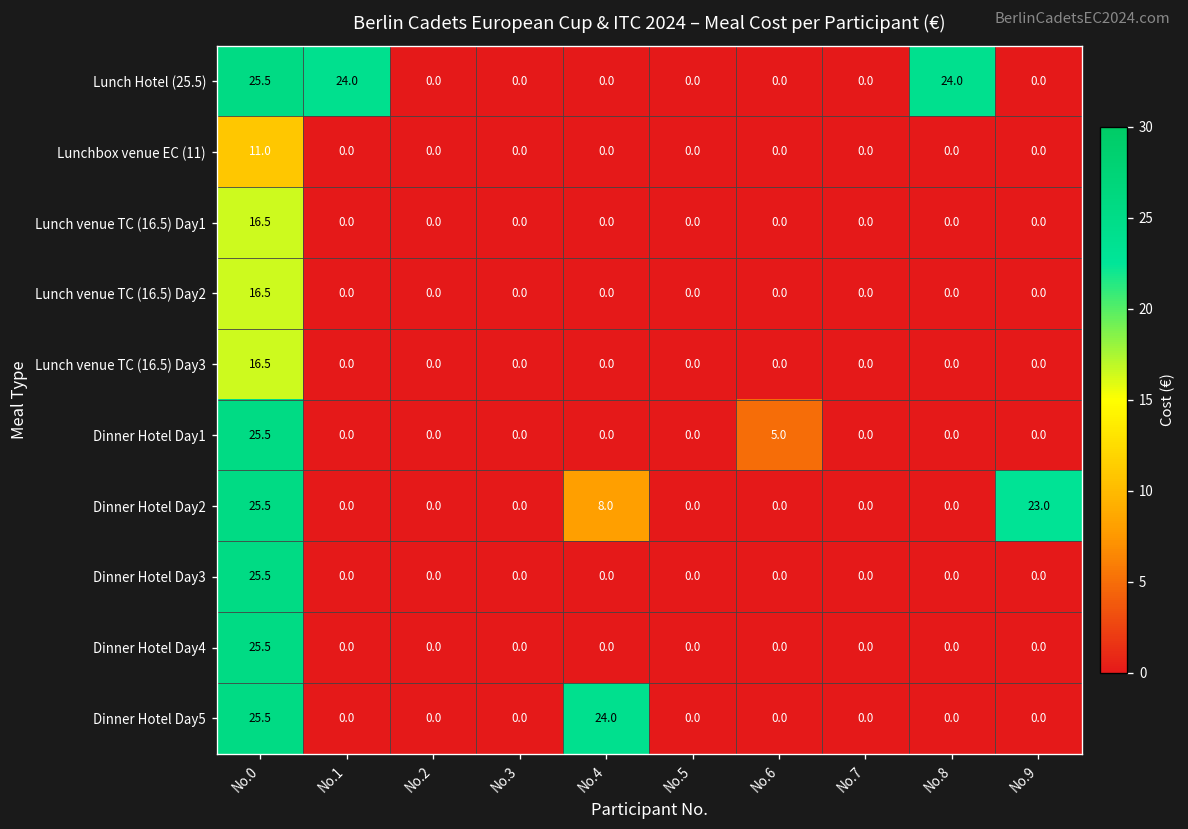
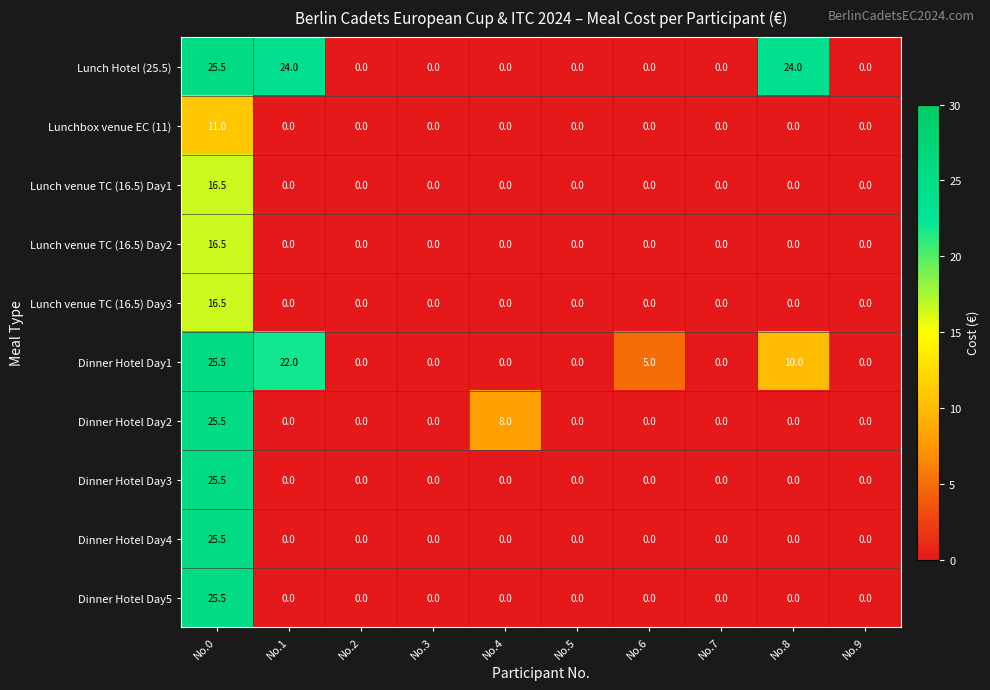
  {
    "Lunch Hotel (25.5)": {
      "No.0": 25.5,
      "No.1": 24.0,
      "No.2": 0.0,
      "No.3": 0.0,
      "No.4": 0.0,
      "No.5": 0.0,
      "No.6": 0.0,
      "No.7": 0.0,
      "No.8": 24.0,
      "No.9": 0.0
    },
    "Lunchbox venue EC (11)": {
      "No.0": 11.0,
      "No.1": 0.0,
      "No.2": 0.0,
      "No.3": 0.0,
      "No.4": 0.0,
      "No.5": 0.0,
      "No.6": 0.0,
      "No.7": 0.0,
      "No.8": 0.0,
      "No.9": 0.0
    },
    "Lunch venue TC (16.5) Day1": {
      "No.0": 16.5,
      "No.1": 0.0,
      "No.2": 0.0,
      "No.3": 0.0,
      "No.4": 0.0,
      "No.5": 0.0,
      "No.6": 0.0,
      "No.7": 0.0,
      "No.8": 0.0,
      "No.9": 0.0
    },
    "Lunch venue TC (16.5) Day2": {
      "No.0": 16.5,
      "No.1": 0.0,
      "No.2": 0.0,
      "No.3": 0.0,
      "No.4": 0.0,
      "No.5": 0.0,
      "No.6": 0.0,
      "No.7": 0.0,
      "No.8": 0.0,
      "No.9": 0.0
    },
    "Lunch venue TC (16.5) Day3": {
      "No.0": 16.5,
      "No.1": 0.0,
      "No.2": 0.0,
      "No.3": 0.0,
      "No.4": 0.0,
      "No.5": 0.0,
      "No.6": 0.0,
      "No.7": 0.0,
      "No.8": 0.0,
      "No.9": 0.0
    },
    "Dinner Hotel Day1": {
      "No.0": 25.5,
-     "No.1": 0.0,
+     "No.1": 22.0,
      "No.2": 0.0,
      "No.3": 0.0,
      "No.4": 0.0,
      "No.5": 0.0,
      "No.6": 5.0,
      "No.7": 0.0,
-     "No.8": 0.0,
+     "No.8": 10.0,
      "No.9": 0.0
    },
    "Dinner Hotel Day2": {
      "No.0": 25.5,
      "No.1": 0.0,
      "No.2": 0.0,
      "No.3": 0.0,
      "No.4": 8.0,
      "No.5": 0.0,
      "No.6": 0.0,
      "No.7": 0.0,
      "No.8": 0.0,
-     "No.9": 23.0
+     "No.9": 0.0
    },
    "Dinner Hotel Day3": {
      "No.0": 25.5,
      "No.1": 0.0,
      "No.2": 0.0,
      "No.3": 0.0,
      "No.4": 0.0,
      "No.5": 0.0,
      "No.6": 0.0,
      "No.7": 0.0,
      "No.8": 0.0,
      "No.9": 0.0
    },
    "Dinner Hotel Day4": {
      "No.0": 25.5,
      "No.1": 0.0,
      "No.2": 0.0,
      "No.3": 0.0,
      "No.4": 0.0,
      "No.5": 0.0,
      "No.6": 0.0,
      "No.7": 0.0,
      "No.8": 0.0,
      "No.9": 0.0
    },
    "Dinner Hotel Day5": {
      "No.0": 25.5,
      "No.1": 0.0,
      "No.2": 0.0,
      "No.3": 0.0,
-     "No.4": 24.0,
+     "No.4": 0.0,
      "No.5": 0.0,
      "No.6": 0.0,
      "No.7": 0.0,
      "No.8": 0.0,
      "No.9": 0.0
    }
  }
